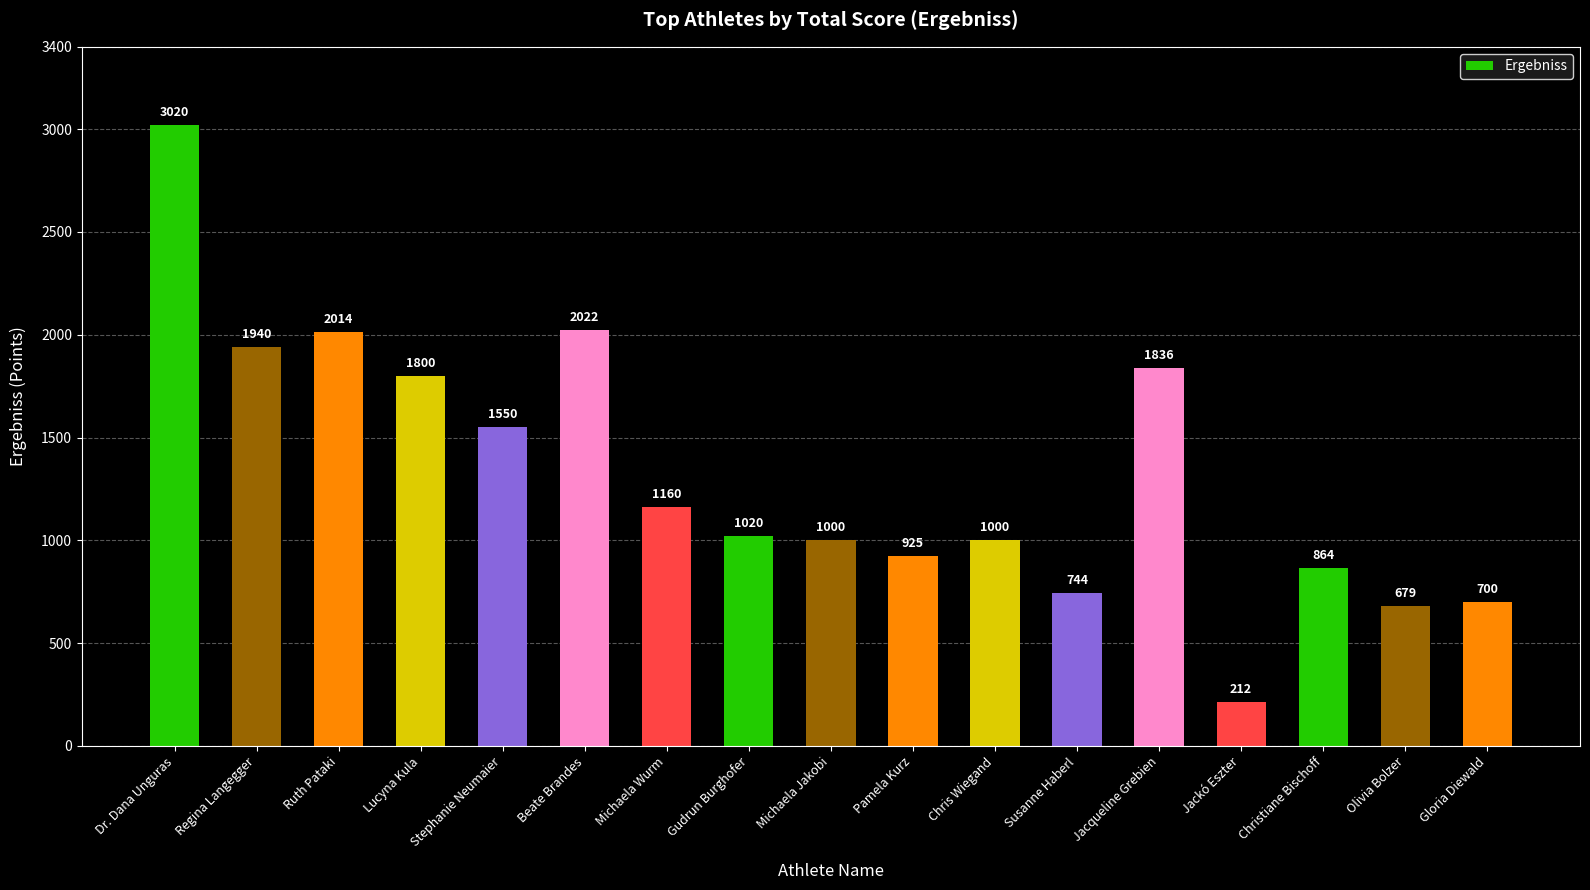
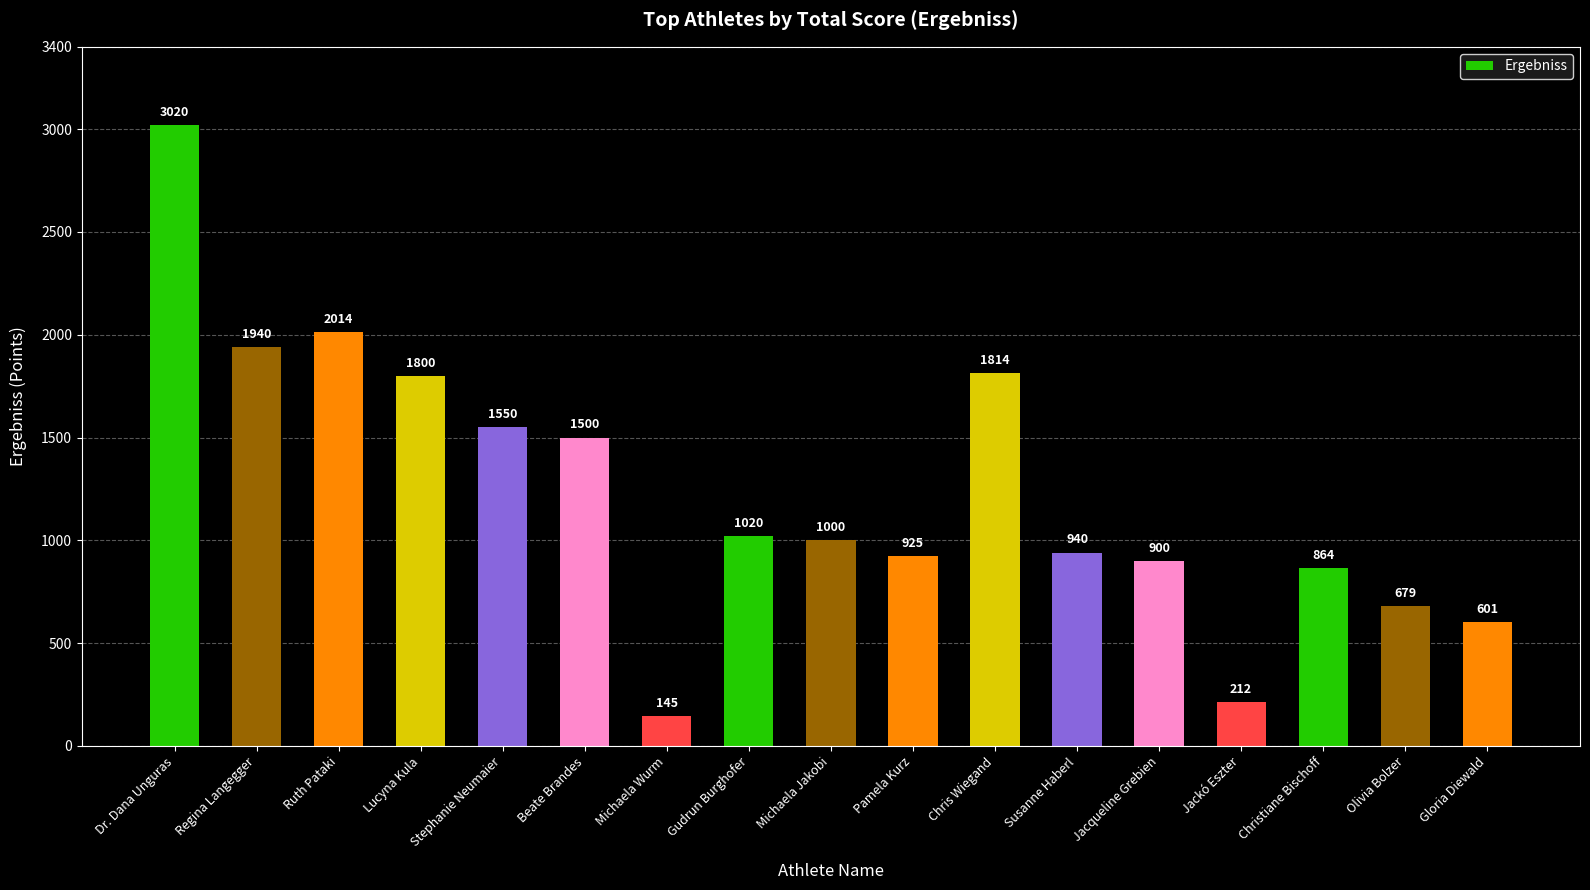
  {
    "Dr. Dana Unguras": 3020,
    "Regina Langegger": 1940,
    "Ruth Pataki": 2014,
    "Lucyna Kula": 1800,
    "Stephanie Neumaier": 1550,
-   "Beate Brandes": 2022,
-   "Michaela Wurm": 1160,
+   "Beate Brandes": 1500,
+   "Michaela Wurm": 145,
    "Gudrun Burghofer": 1020,
    "Michaela Jakobi": 1000,
    "Pamela Kurz": 925,
-   "Chris Wiegand": 1000,
-   "Susanne Haberl": 744,
-   "Jacqueline Grebien": 1836,
+   "Chris Wiegand": 1814,
+   "Susanne Haberl": 940,
+   "Jacqueline Grebien": 900,
    "Jackó Eszter": 212,
    "Christiane Bischoff": 864,
    "Olivia Bolzer": 679,
-   "Gloria Diewald": 700
+   "Gloria Diewald": 601
  }
